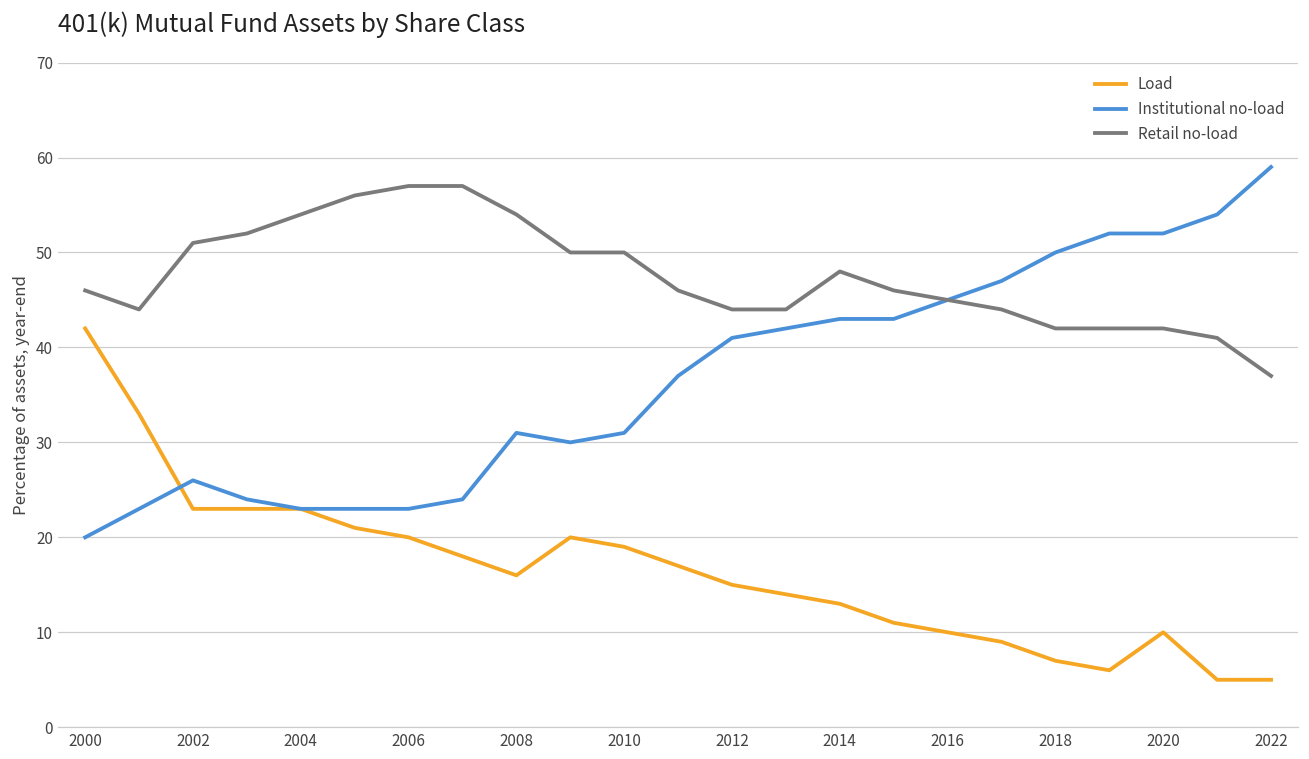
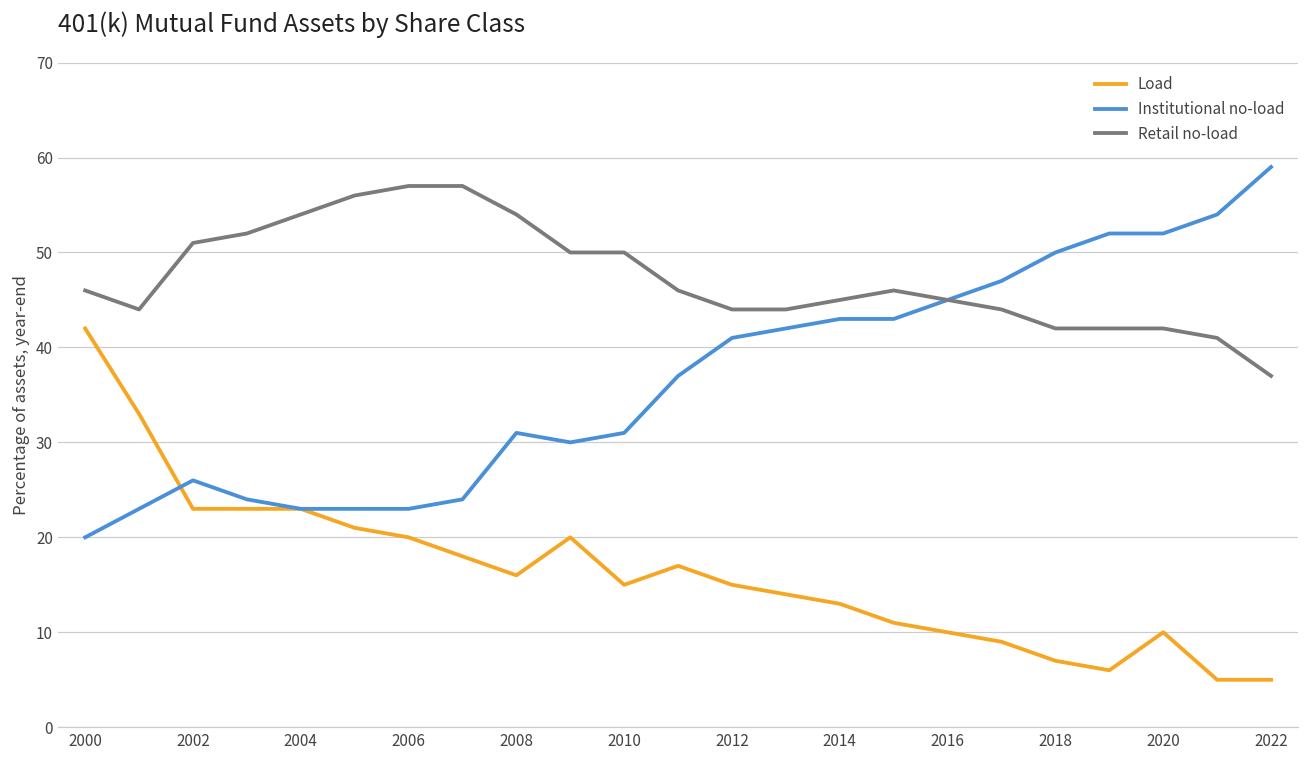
  {
    "Load": {
      "2000": 42,
      "2002": 23,
      "2006": 20,
      "2008": 16,
-     "2010": 19,
+     "2010": 15,
      "2012": 15,
      "2014": 13,
      "2016": 10,
      "2018": 7,
      "2020": 10,
      "2022": 5
    },
    "Institutional no-load": {
      "2000": 20,
      "2002": 26,
      "2006": 23,
      "2008": 31,
      "2010": 31,
      "2012": 41,
      "2014": 43,
      "2018": 50,
      "2020": 52,
      "2022": 59
    },
    "Retail no-load": {
      "2000": 46,
      "2002": 51,
      "2004": 54,
      "2006": 57,
      "2008": 54,
      "2010": 50,
      "2012": 44,
-     "2014": 48,
+     "2014": 45,
      "2018": 42,
      "2020": 42,
      "2022": 37
    }
  }
